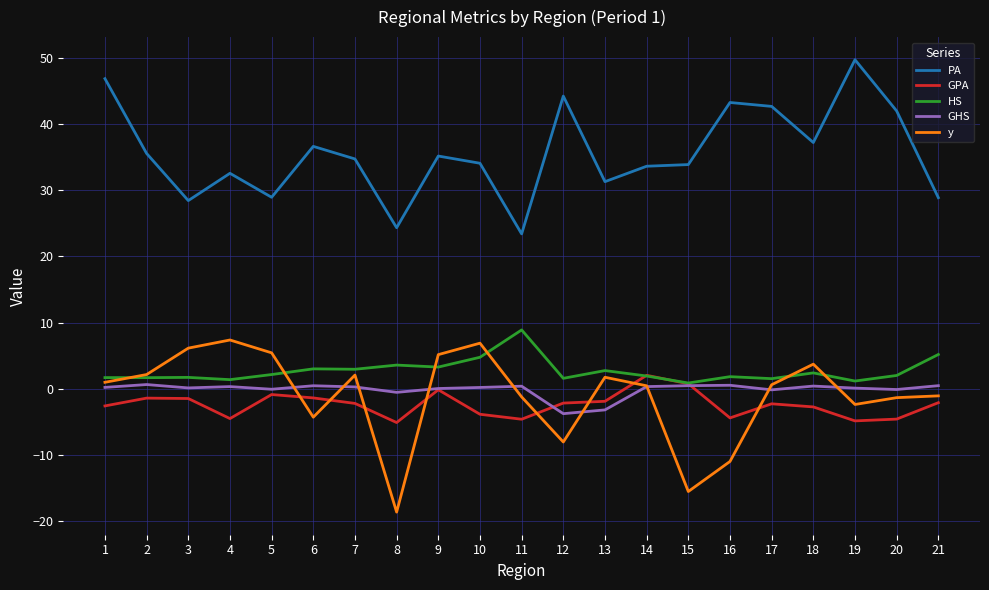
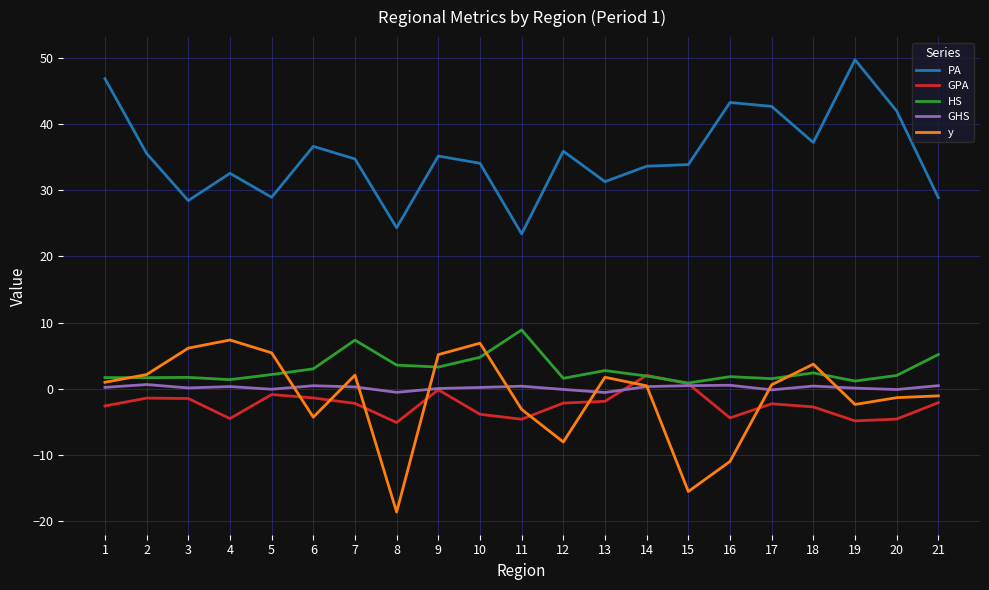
  {
    "PA": {
      "1": 47,
      "2": 36,
      "3": 28,
      "4": 33,
      "5": 29,
      "6": 37,
      "7": 35,
      "8": 24,
      "9": 35,
      "10": 34,
      "11": 23,
-     "12": 44,
+     "12": 36,
      "13": 31,
      "14": 34,
      "15": 34,
      "16": 43,
      "17": 43,
      "18": 37,
      "19": 50,
      "20": 42,
      "21": 29
    },
    "GPA": {
      "1": -3,
      "2": -1,
      "3": -1,
      "4": -5,
      "5": -1,
      "6": -1,
      "7": -2,
      "8": -5,
      "10": -4,
      "11": -5,
      "12": -2,
      "13": -2,
      "16": -4,
      "17": -2,
      "18": -3,
      "19": -5,
      "20": -5,
      "21": -2
    },
    "HS": {
      "1": 2,
      "2": 2,
      "3": 2,
      "4": 1,
      "5": 2,
      "6": 3,
-     "7": 3,
+     "7": 7,
      "8": 4,
      "9": 3,
      "10": 5,
      "11": 9,
      "12": 2,
      "13": 3,
      "16": 2,
      "17": 2,
      "18": 2,
      "19": 1,
      "20": 2,
      "21": 5
    },
    "GHS": {
      "1": 0,
      "2": 1,
      "3": 0,
      "4": 0,
      "5": 0,
      "6": 0,
      "7": 0,
      "8": -1,
      "10": 0,
      "11": 0,
-     "12": -4,
-     "13": -3,
+     "12": 0,
+     "13": -1,
      "16": 1,
      "17": 0,
      "18": 0,
      "19": 0,
      "20": 0,
      "21": 0
    },
    "y": {
      "1": 1,
      "2": 2,
      "3": 6,
      "4": 7,
      "5": 5,
      "6": -4,
      "7": 2,
      "8": -19,
      "9": 5,
      "10": 7,
-     "11": -1,
+     "11": -3,
      "12": -8,
      "13": 2,
      "15": -16,
      "16": -11,
      "17": 1,
      "18": 4,
      "19": -2,
      "20": -1,
      "21": -1
    }
  }
